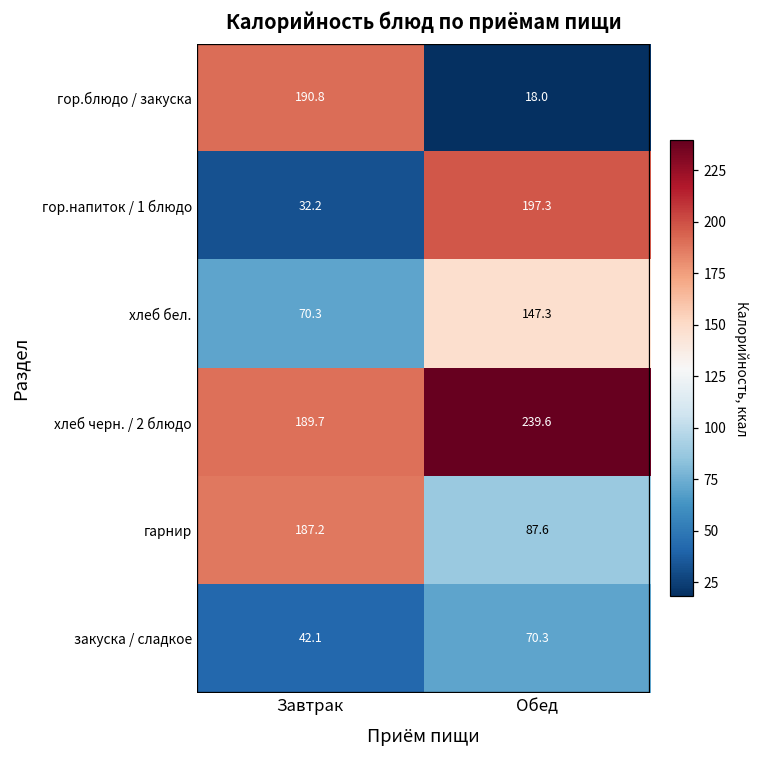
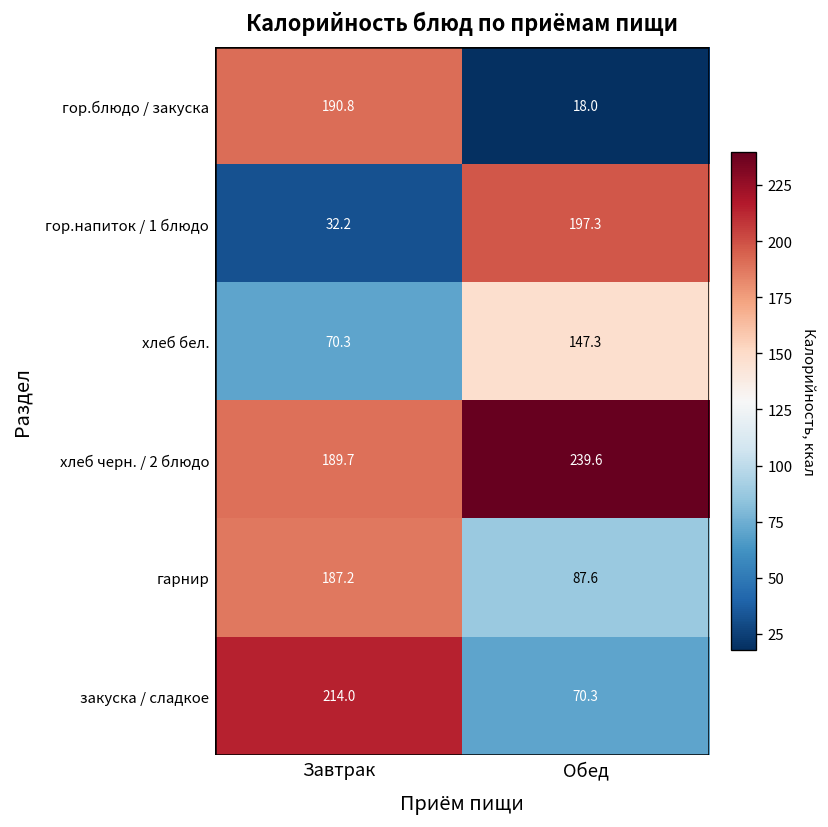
  {
    "гор.блюдо / закуска": {
      "Завтрак": 190.8,
      "Обед": 18.0
    },
    "гор.напиток / 1 блюдо": {
      "Завтрак": 32.2,
      "Обед": 197.3
    },
    "хлеб бел.": {
      "Завтрак": 70.3,
      "Обед": 147.3
    },
    "хлеб черн. / 2 блюдо": {
      "Завтрак": 189.7,
      "Обед": 239.6
    },
    "гарнир": {
      "Завтрак": 187.2,
      "Обед": 87.6
    },
    "закуска / сладкое": {
-     "Завтрак": 42.1,
+     "Завтрак": 214.0,
      "Обед": 70.3
    }
  }
